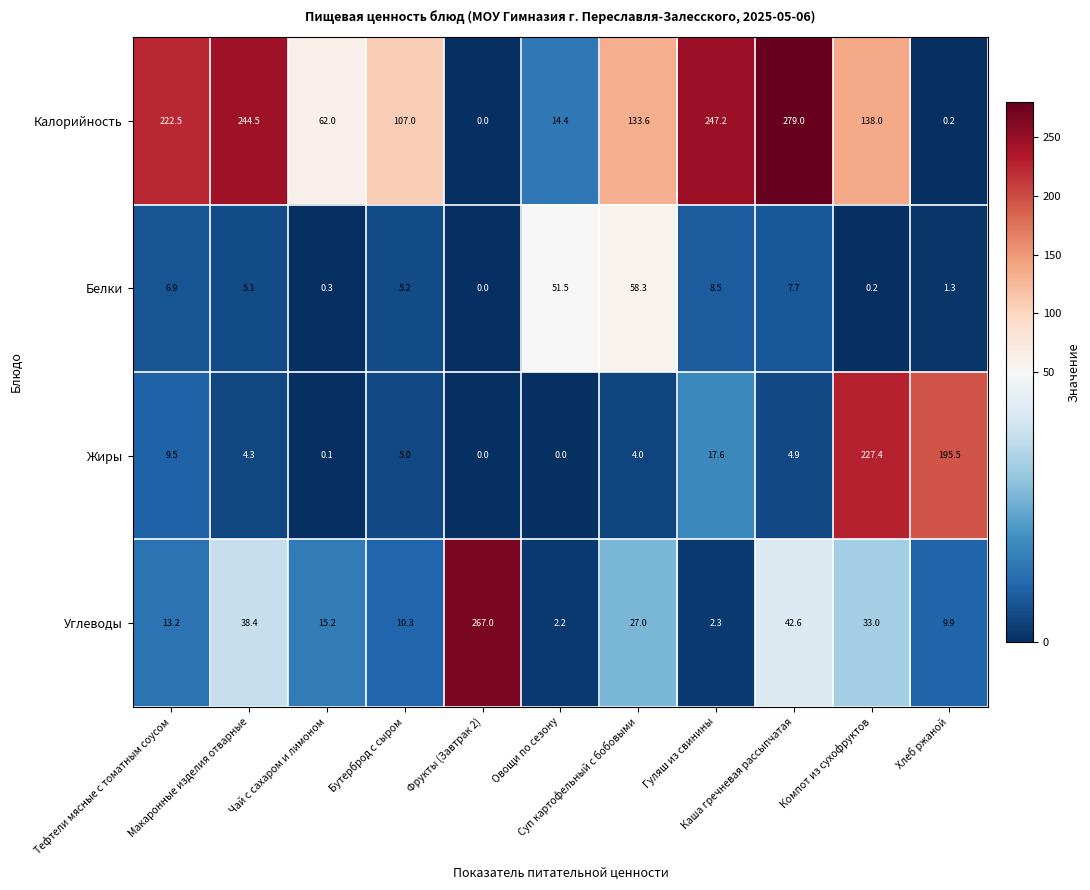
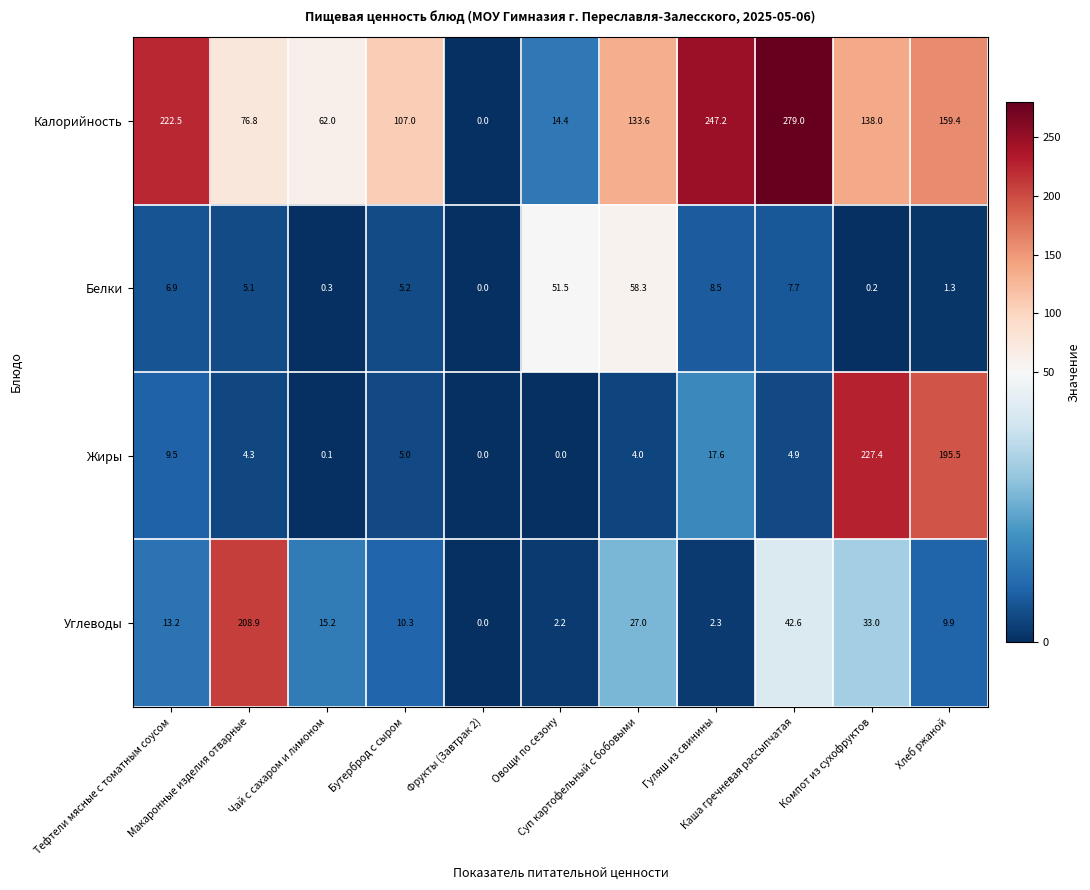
  {
    "Калорийность": {
      "Тефтели мясные с томатным соусом": 222.5,
-     "Макаронные изделия отварные": 244.5,
+     "Макаронные изделия отварные": 76.8,
      "Чай с сахаром и лимоном": 62.0,
      "Бутерброд с сыром": 107.0,
      "Фрукты (Завтрак 2)": 0.0,
      "Овощи по сезону": 14.4,
      "Суп картофельный с бобовыми": 133.6,
      "Гуляш из свинины": 247.2,
      "Каша гречневая рассыпчатая": 279.0,
      "Компот из сухофруктов": 138.0,
-     "Хлеб ржаной": 0.2
+     "Хлеб ржаной": 159.4
    },
    "Белки": {
      "Тефтели мясные с томатным соусом": 6.9,
      "Макаронные изделия отварные": 5.1,
      "Чай с сахаром и лимоном": 0.3,
      "Бутерброд с сыром": 5.2,
      "Фрукты (Завтрак 2)": 0.0,
      "Овощи по сезону": 51.5,
      "Суп картофельный с бобовыми": 58.3,
      "Гуляш из свинины": 8.5,
      "Каша гречневая рассыпчатая": 7.7,
      "Компот из сухофруктов": 0.2,
      "Хлеб ржаной": 1.3
    },
    "Жиры": {
      "Тефтели мясные с томатным соусом": 9.5,
      "Макаронные изделия отварные": 4.3,
      "Чай с сахаром и лимоном": 0.1,
      "Бутерброд с сыром": 5.0,
      "Фрукты (Завтрак 2)": 0.0,
      "Овощи по сезону": 0.0,
      "Суп картофельный с бобовыми": 4.0,
      "Гуляш из свинины": 17.6,
      "Каша гречневая рассыпчатая": 4.9,
      "Компот из сухофруктов": 227.4,
      "Хлеб ржаной": 195.5
    },
    "Углеводы": {
      "Тефтели мясные с томатным соусом": 13.2,
-     "Макаронные изделия отварные": 38.4,
+     "Макаронные изделия отварные": 208.9,
      "Чай с сахаром и лимоном": 15.2,
      "Бутерброд с сыром": 10.3,
-     "Фрукты (Завтрак 2)": 267.0,
+     "Фрукты (Завтрак 2)": 0.0,
      "Овощи по сезону": 2.2,
      "Суп картофельный с бобовыми": 27.0,
      "Гуляш из свинины": 2.3,
      "Каша гречневая рассыпчатая": 42.6,
      "Компот из сухофруктов": 33.0,
      "Хлеб ржаной": 9.9
    }
  }
